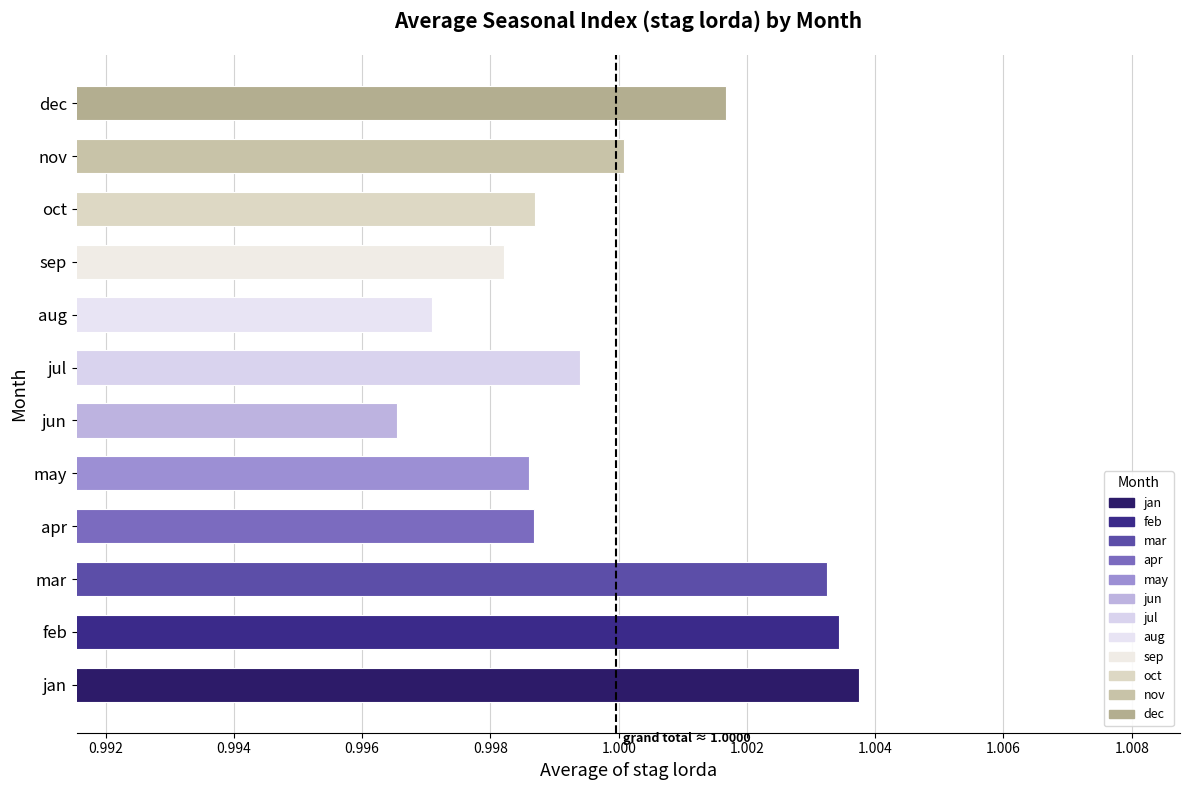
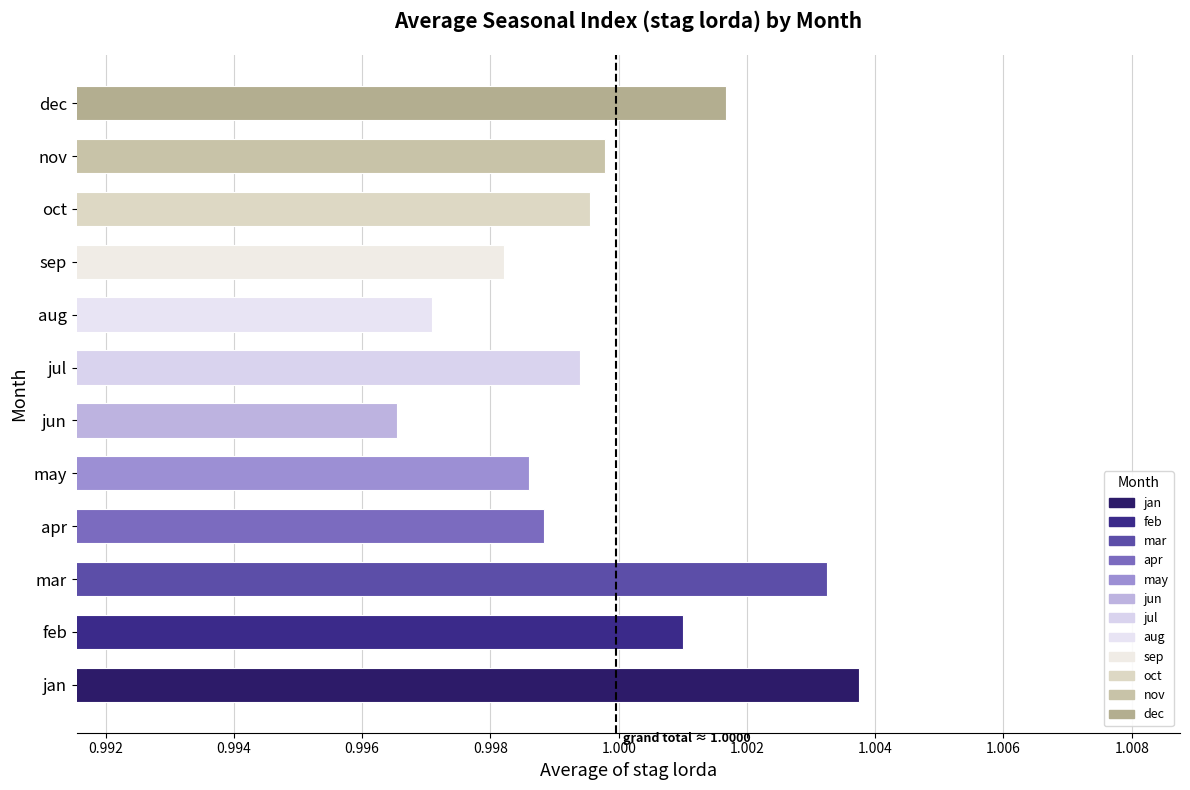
  {
    "dec": 1.0017,
-   "nov": 1.0001,
-   "oct": 0.9987,
+   "nov": 0.9998,
+   "oct": 0.9995,
    "sep": 0.9982,
    "aug": 0.9971,
    "jul": 0.9994,
    "jun": 0.9965,
    "may": 0.9986,
-   "apr": 0.9987,
+   "apr": 0.9988,
    "mar": 1.0033,
-   "feb": 1.0034,
+   "feb": 1.0010,
    "jan": 1.0038
  }
